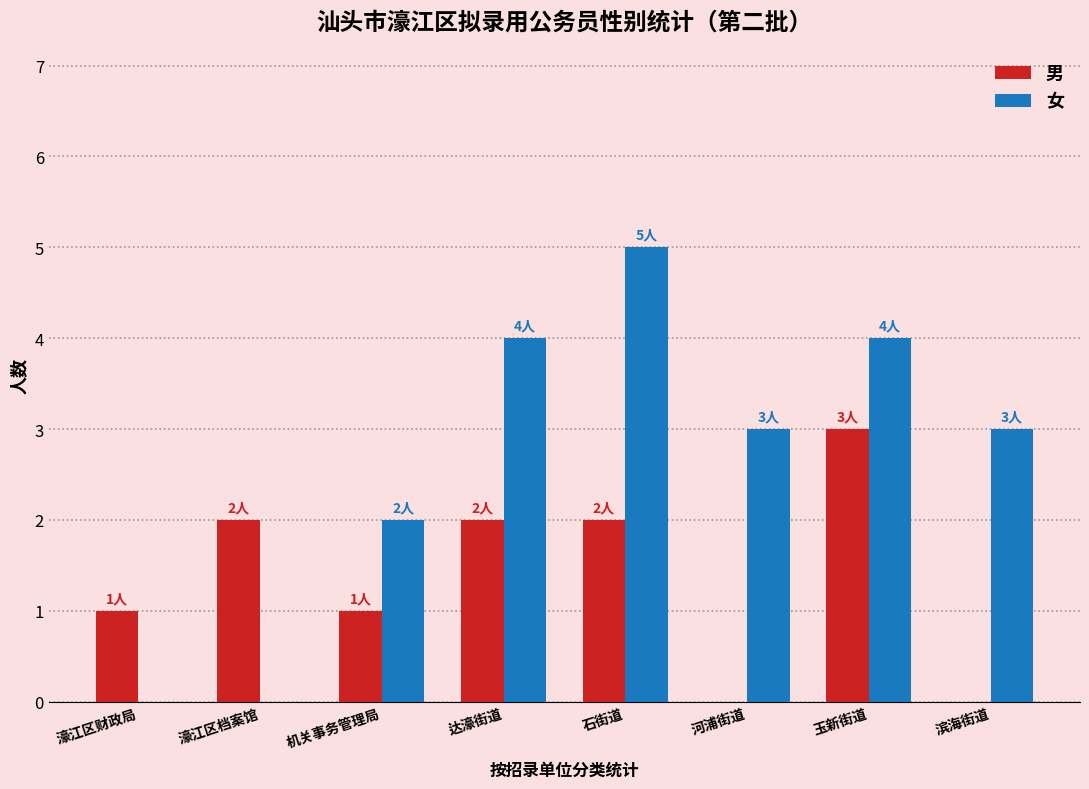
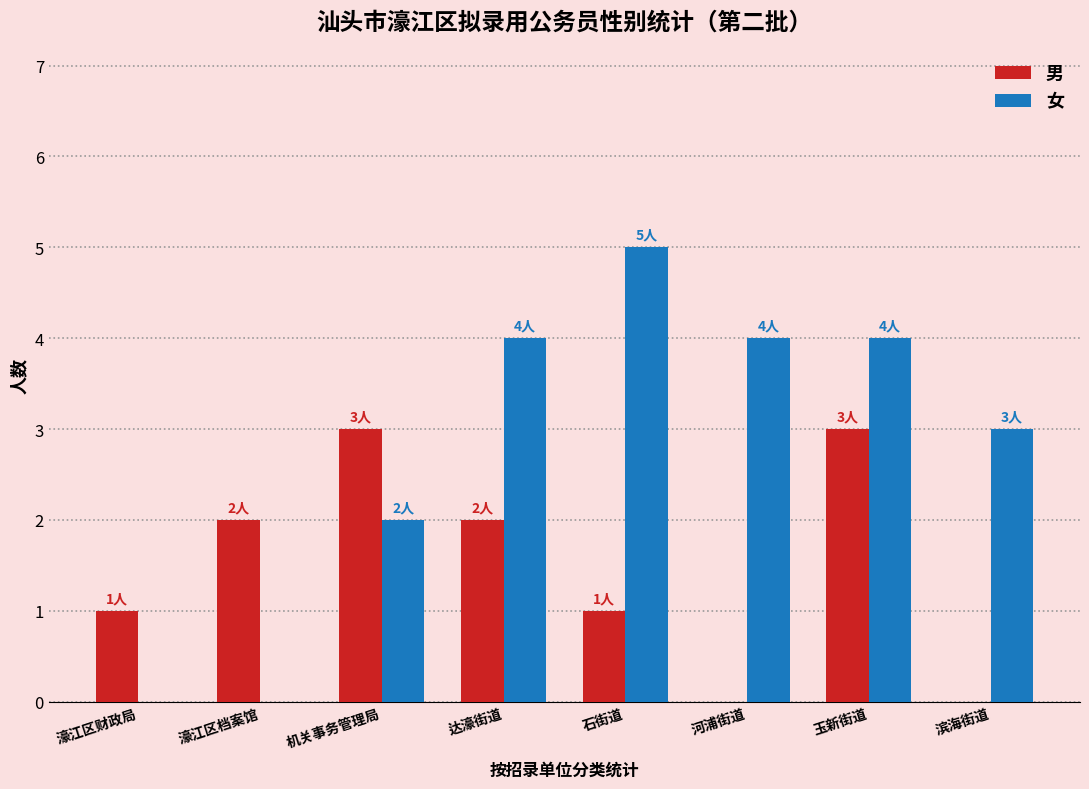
  {
    "男": {
      "濠江区财政局": "1人",
      "濠江区档案馆": "2人",
-     "机关事务管理局": "1人",
+     "机关事务管理局": "3人",
      "达濠街道": "2人",
-     "石街道": "2人",
+     "石街道": "1人",
      "玉新街道": "3人"
    },
    "女": {
      "机关事务管理局": "2人",
      "达濠街道": "4人",
      "石街道": "5人",
-     "河浦街道": "3人",
+     "河浦街道": "4人",
      "玉新街道": "4人",
      "滨海街道": "3人"
    }
  }
